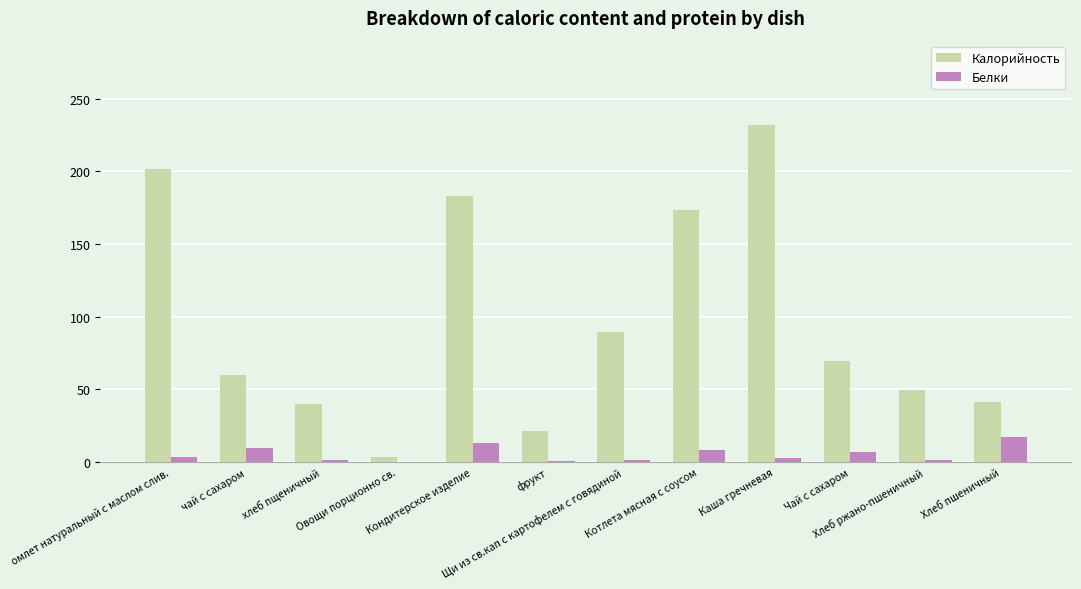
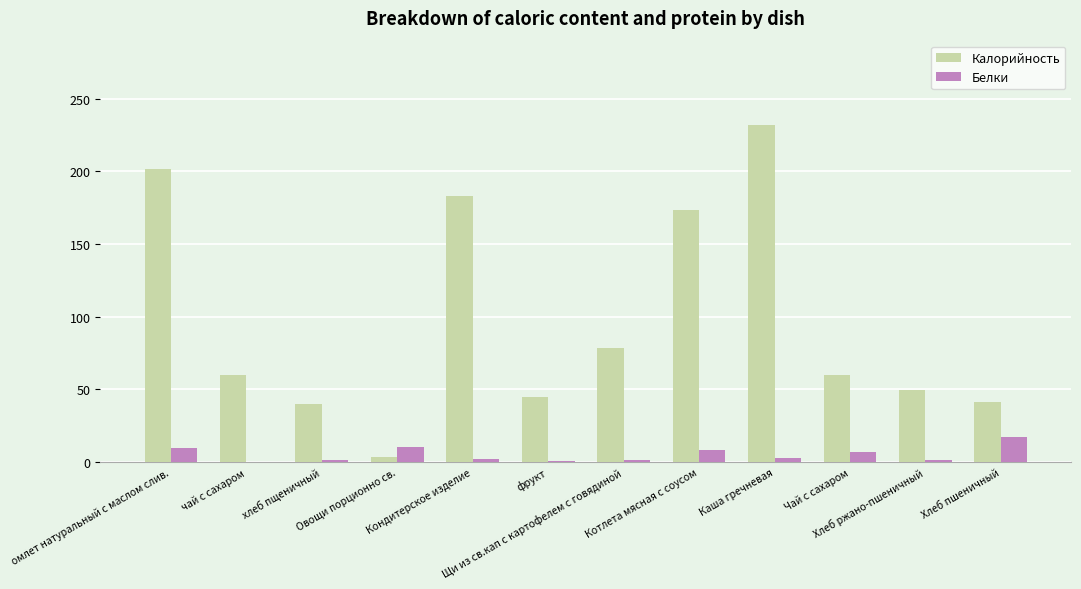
  {
    "Калорийность": {
      "омлет натуральный с маслом слив.": 202,
      "чай с сахаром": 60,
      "хлеб пщеничный": 40,
      "Овощи порционно св.": 4,
      "Кондитерское изделие": 183,
-     "фрукт": 21,
-     "Щи из св.кап с картофелем с говядиной": 90,
+     "фрукт": 45,
+     "Щи из св.кап с картофелем с говядиной": 79,
      "Котлета мясная с соусом": 174,
      "Каша гречневая": 232,
-     "Чай с сахаром": 70,
+     "Чай с сахаром": 60,
      "Хлеб ржано-пшеничный": 49,
      "Хлеб пшеничный": 41
    },
    "Белки": {
-     "омлет натуральный с маслом слив.": 4,
-     "чай с сахаром": 10,
-     "Овощи порционно св.": 0,
-     "Кондитерское изделие": 13,
+     "омлет натуральный с маслом слив.": 10,
+     "чай с сахаром": 0,
+     "Овощи порционно св.": 10,
+     "Кондитерское изделие": 2,
      "Щи из св.кап с картофелем с говядиной": 2,
      "Котлета мясная с соусом": 8,
      "Каша гречневая": 3,
      "Чай с сахаром": 7,
      "Хлеб пшеничный": 17
    }
  }
